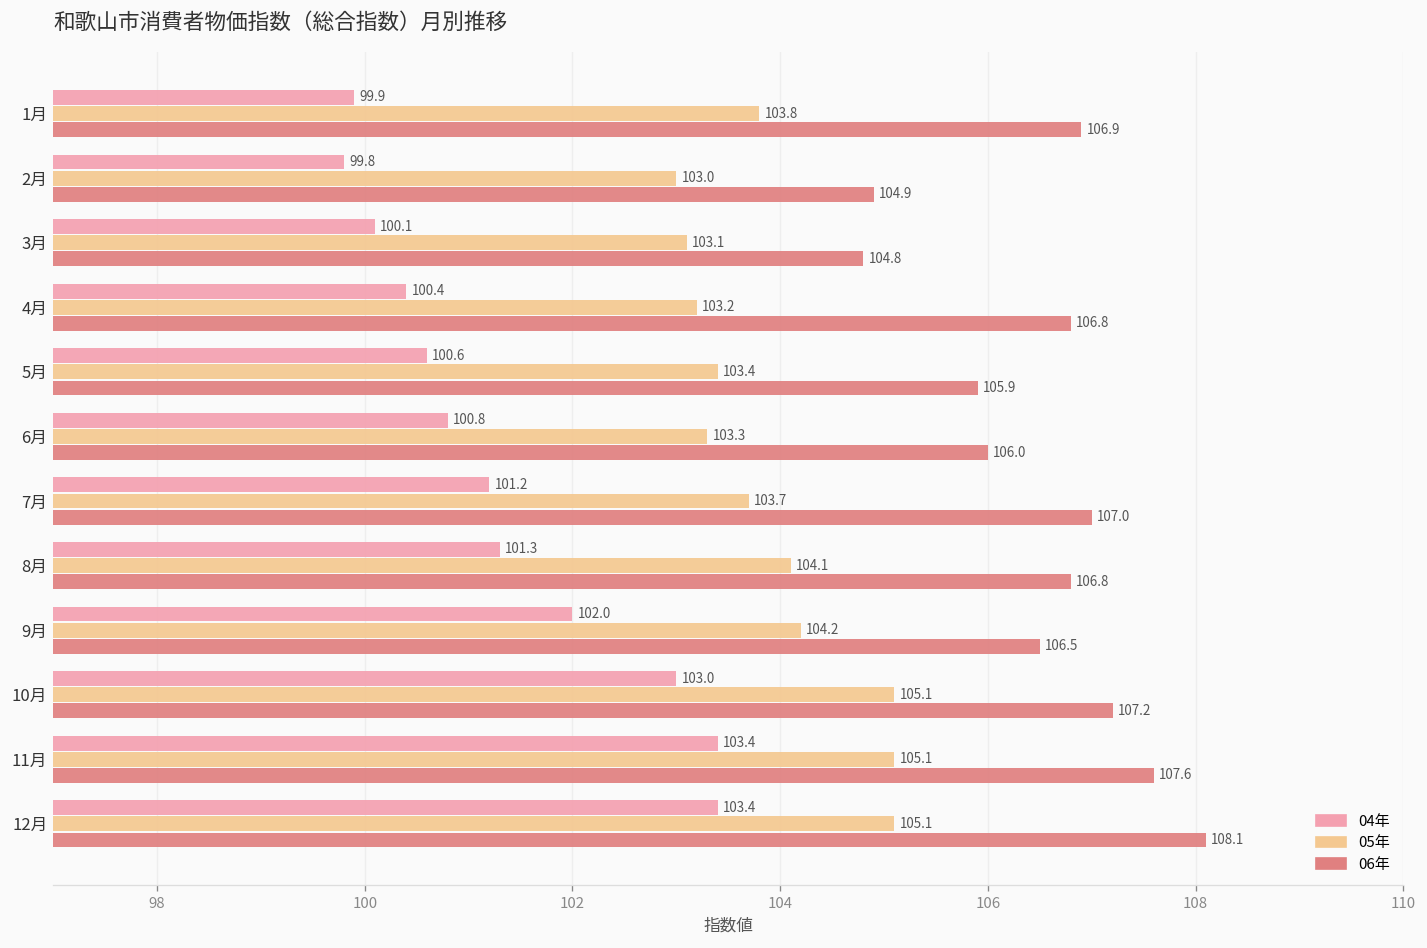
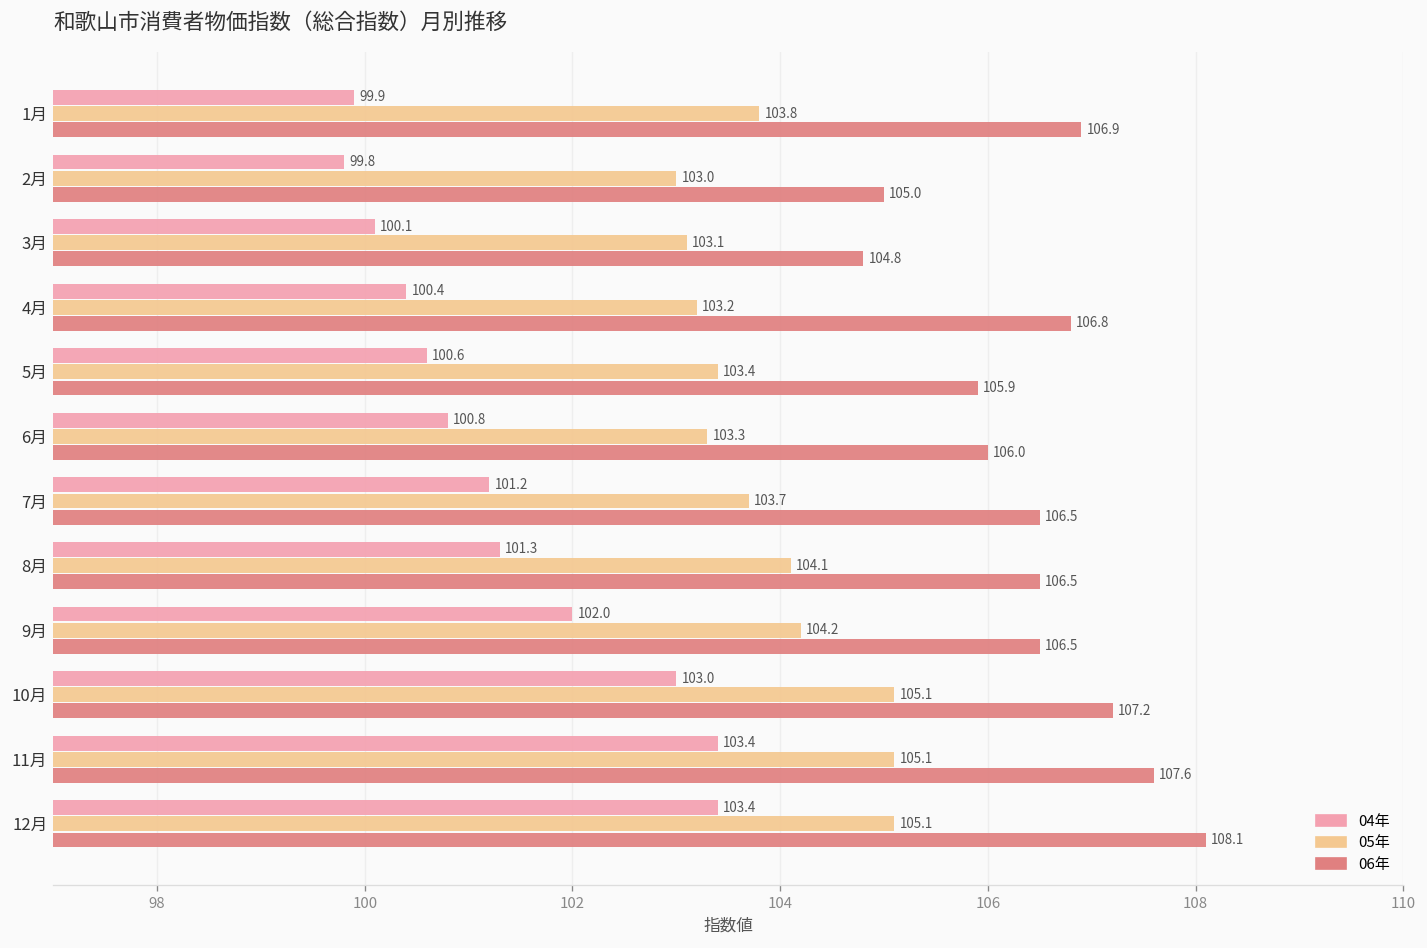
  {
    "06年": {
      "1月": 106.9,
-     "2月": 104.9,
+     "2月": 105.0,
      "3月": 104.8,
      "4月": 106.8,
      "5月": 105.9,
      "6月": 106.0,
-     "7月": 107.0,
-     "8月": 106.8,
+     "7月": 106.5,
+     "8月": 106.5,
      "9月": 106.5,
      "10月": 107.2,
      "11月": 107.6,
      "12月": 108.1
    }
  }
